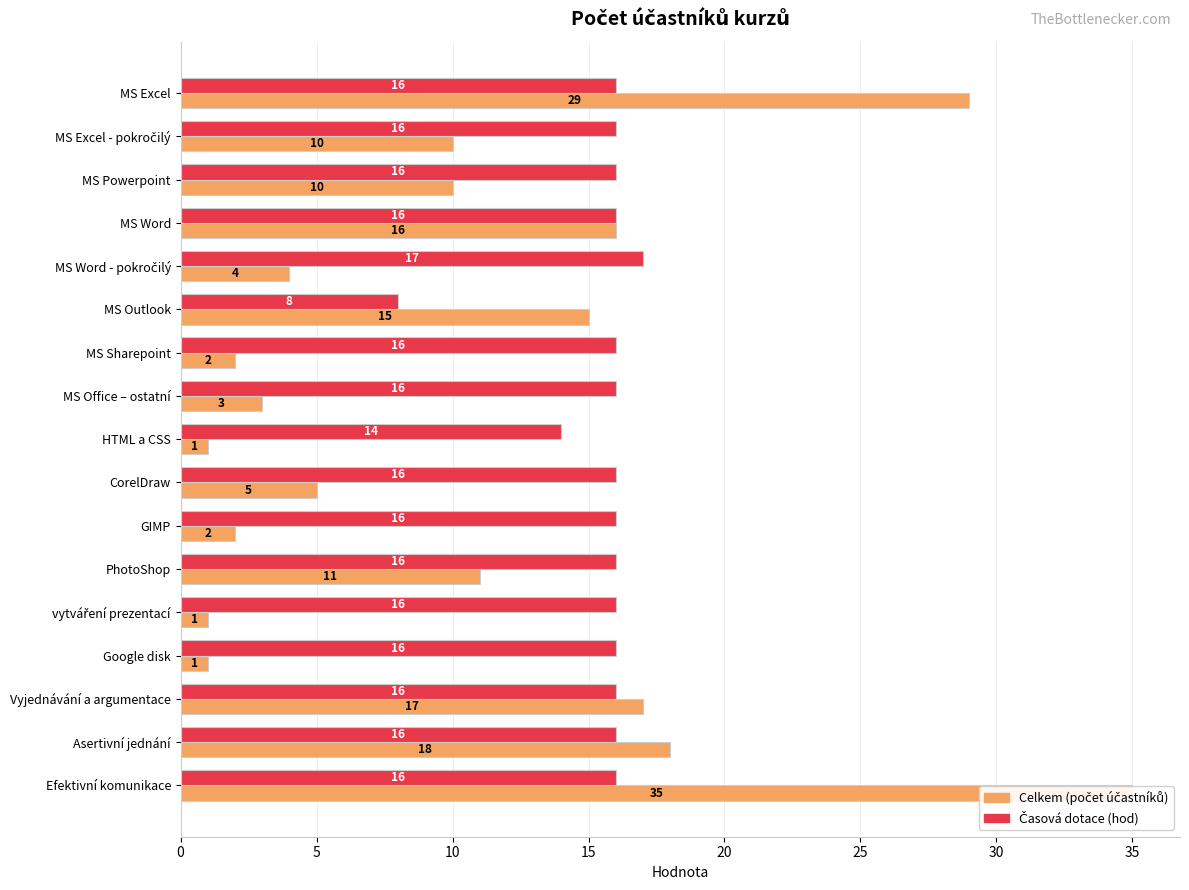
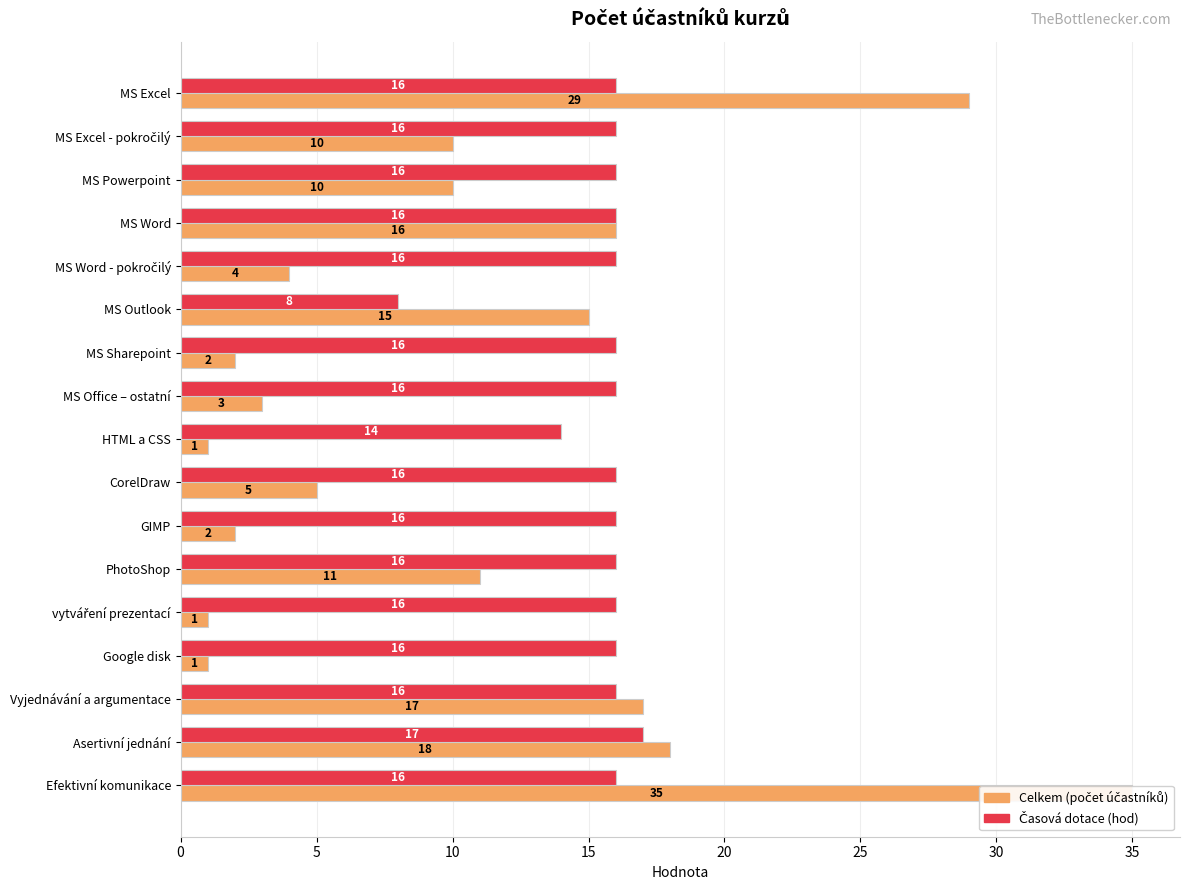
  {
    "Celkem (počet účastníků)": {
      "MS Excel": 29,
      "MS Excel - pokročilý": 10,
      "MS Powerpoint": 10,
      "MS Word": 16,
      "MS Word - pokročilý": 4,
      "MS Outlook": 15,
      "MS Sharepoint": 2,
      "MS Office – ostatní": 3,
      "HTML a CSS": 1,
      "CorelDraw": 5,
      "GIMP": 2,
      "PhotoShop": 11,
      "vytváření prezentací": 1,
      "Google disk": 1,
      "Vyjednávání a argumentace": 17,
      "Asertivní jednání": 18
    },
    "Časová dotace (hod)": {
      "MS Excel": 16,
      "MS Excel - pokročilý": 16,
      "MS Powerpoint": 16,
      "MS Word": 16,
-     "MS Word - pokročilý": 17,
+     "MS Word - pokročilý": 16,
      "MS Outlook": 8,
      "MS Sharepoint": 16,
      "MS Office – ostatní": 16,
      "HTML a CSS": 14,
      "CorelDraw": 16,
      "GIMP": 16,
      "PhotoShop": 16,
      "vytváření prezentací": 16,
      "Google disk": 16,
      "Vyjednávání a argumentace": 16,
-     "Asertivní jednání": 16,
+     "Asertivní jednání": 17,
      "Efektivní komunikace": 16
    }
  }
